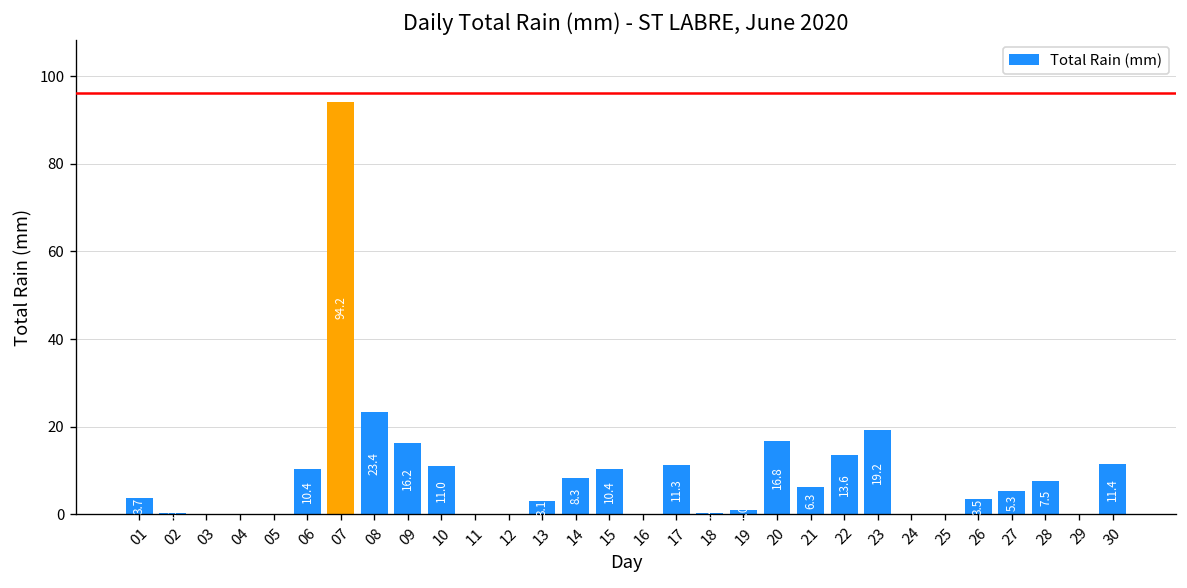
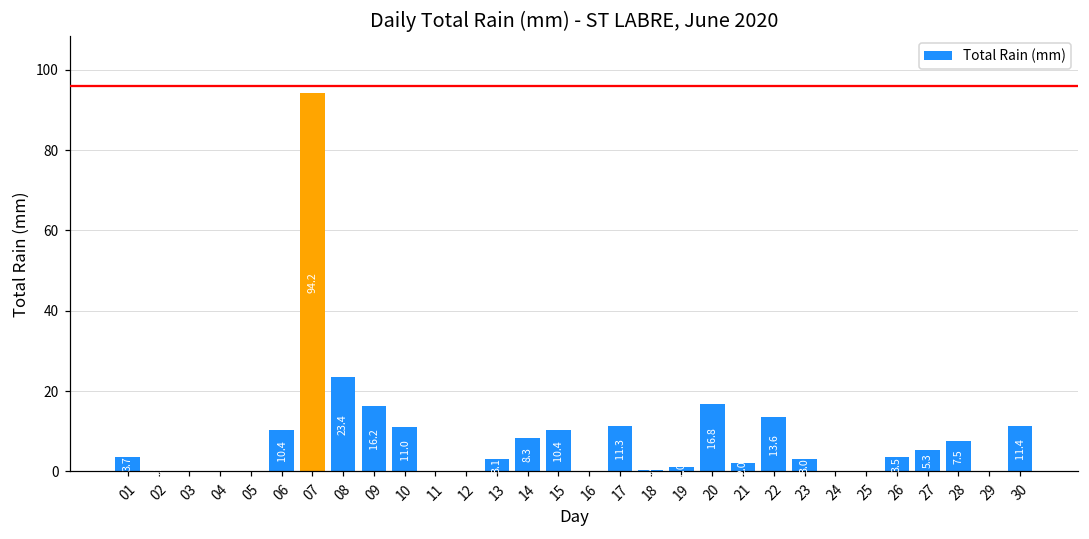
  {
    "01": 3.7,
    "06": 10.4,
    "07": 94.2,
    "08": 23.4,
    "09": 16.2,
    "10": 11.0,
    "13": 3.1,
    "14": 8.3,
    "15": 10.4,
    "17": 11.3,
    "20": 16.8,
-   "21": 6.3,
+   "21": 2.0,
    "22": 13.6,
-   "23": 19.2,
+   "23": 3.0,
    "26": 3.5,
    "27": 5.3,
    "28": 7.5,
    "30": 11.4
  }
